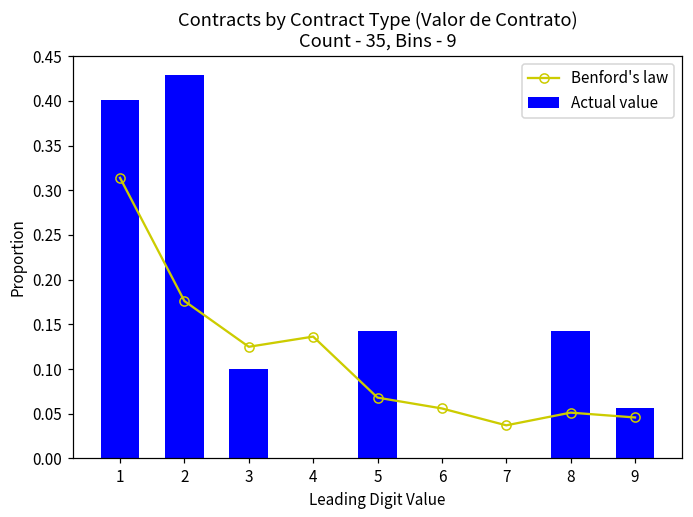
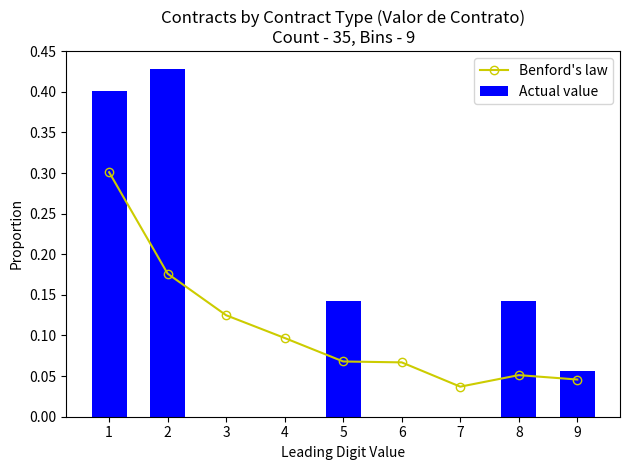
  {
    "Benford's law": {
-     "1": 0.31,
+     "1": 0.30,
      "2": 0.18,
      "3": 0.12,
-     "4": 0.14,
+     "4": 0.10,
      "5": 0.07,
-     "6": 0.06,
+     "6": 0.07,
      "7": 0.04,
      "8": 0.05,
      "9": 0.05
    },
    "Actual value": {
      "1": 0.4,
      "2": 0.43,
-     "3": 0.1,
+     "3": 0.0,
      "4": 0.0,
      "5": 0.14,
      "6": 0.0,
      "7": 0.0,
      "8": 0.14,
      "9": 0.06
    }
  }
